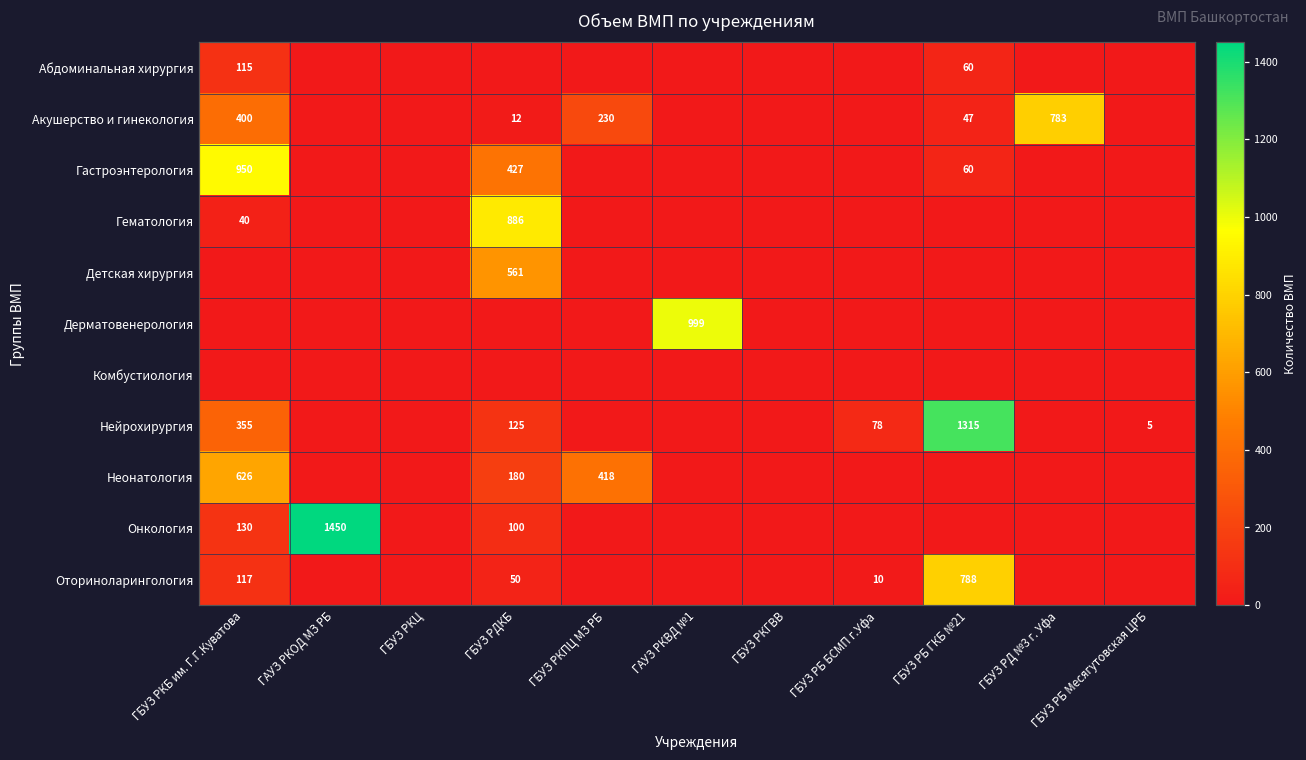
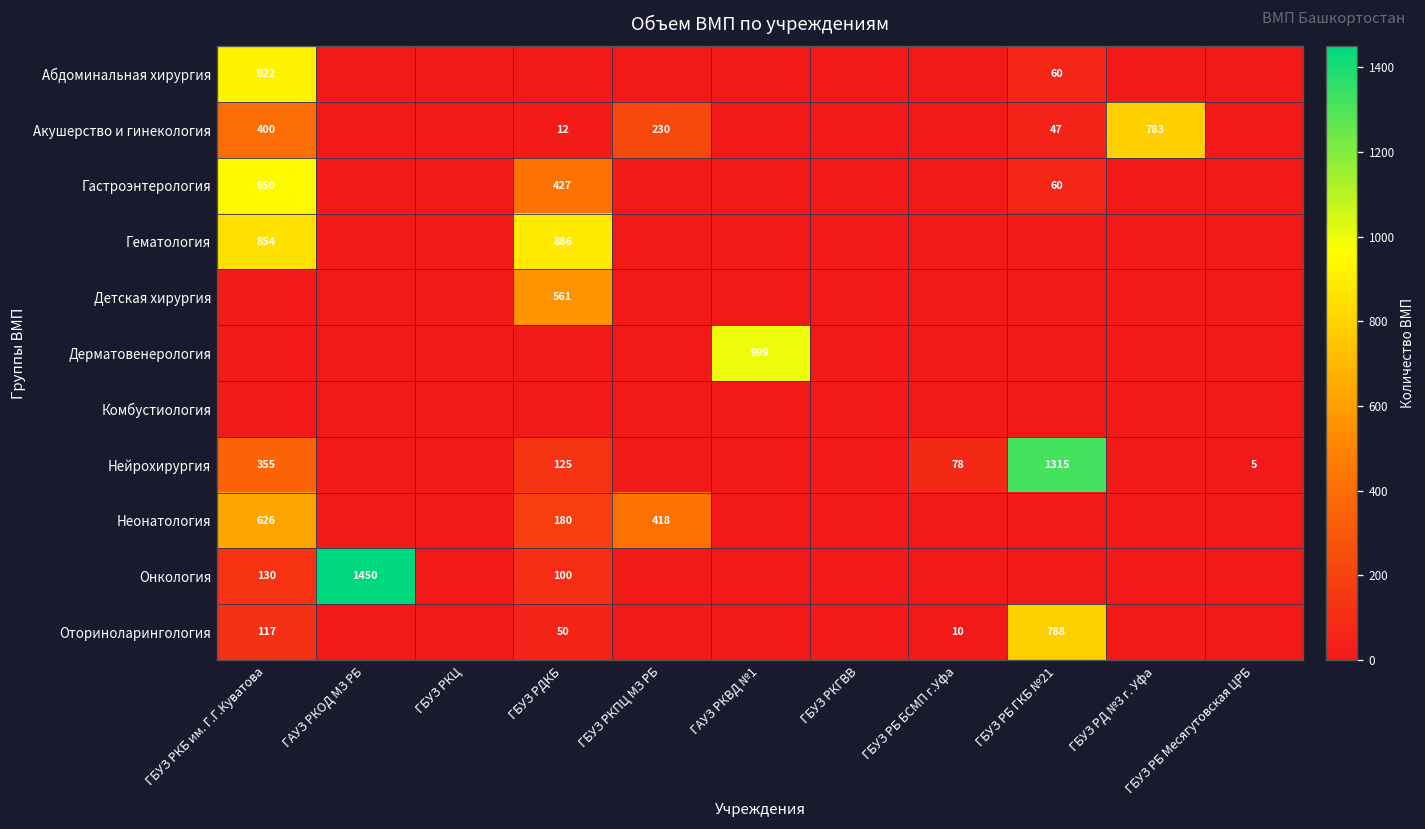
  {
    "Абдоминальная хирургия": {
-     "ГБУЗ РКБ им. Г.Г.Куватова": 115,
+     "ГБУЗ РКБ им. Г.Г.Куватова": 922,
      "ГБУЗ РБ ГКБ №21": 60
    },
    "Акушерство и гинекология": {
      "ГБУЗ РКБ им. Г.Г.Куватова": 400,
      "ГБУЗ РДКБ": 12,
      "ГБУЗ РКПЦ МЗ РБ": 230,
      "ГБУЗ РБ ГКБ №21": 47,
      "ГБУЗ РД №3 г. Уфа": 783
    },
    "Гастроэнтерология": {
      "ГБУЗ РКБ им. Г.Г.Куватова": 950,
      "ГБУЗ РДКБ": 427,
      "ГБУЗ РБ ГКБ №21": 60
    },
    "Гематология": {
-     "ГБУЗ РКБ им. Г.Г.Куватова": 40,
+     "ГБУЗ РКБ им. Г.Г.Куватова": 854,
      "ГБУЗ РДКБ": 886
    },
    "Детская хирургия": {
      "ГБУЗ РДКБ": 561
    },
    "Дерматовенерология": {
      "ГАУЗ РКВД №1": 999
    },
    "Нейрохирургия": {
      "ГБУЗ РКБ им. Г.Г.Куватова": 355,
      "ГБУЗ РДКБ": 125,
      "ГБУЗ РБ БСМП г.Уфа": 78,
      "ГБУЗ РБ ГКБ №21": 1315,
      "ГБУЗ РБ Месягутовская ЦРБ": 5
    },
    "Неонатология": {
      "ГБУЗ РКБ им. Г.Г.Куватова": 626,
      "ГБУЗ РДКБ": 180,
      "ГБУЗ РКПЦ МЗ РБ": 418
    },
    "Онкология": {
      "ГБУЗ РКБ им. Г.Г.Куватова": 130,
      "ГАУЗ РКОД МЗ РБ": 1450,
      "ГБУЗ РДКБ": 100
    },
    "Оториноларингология": {
      "ГБУЗ РКБ им. Г.Г.Куватова": 117,
      "ГБУЗ РДКБ": 50,
      "ГБУЗ РБ БСМП г.Уфа": 10,
      "ГБУЗ РБ ГКБ №21": 788
    }
  }
